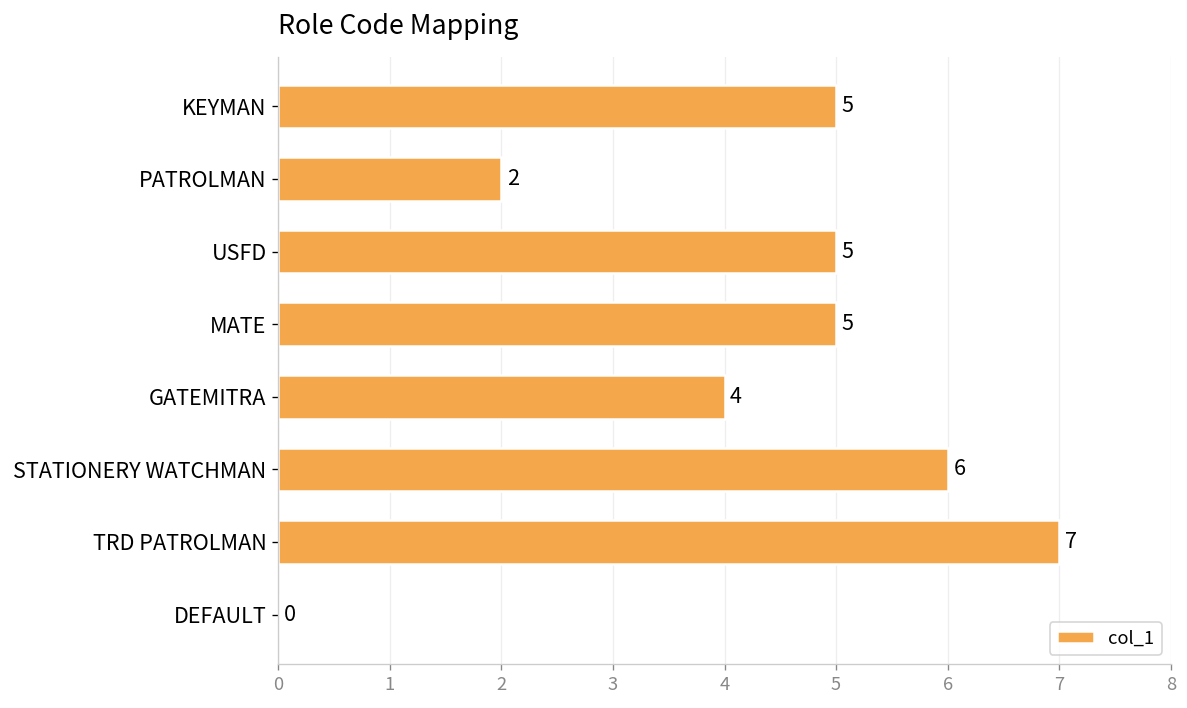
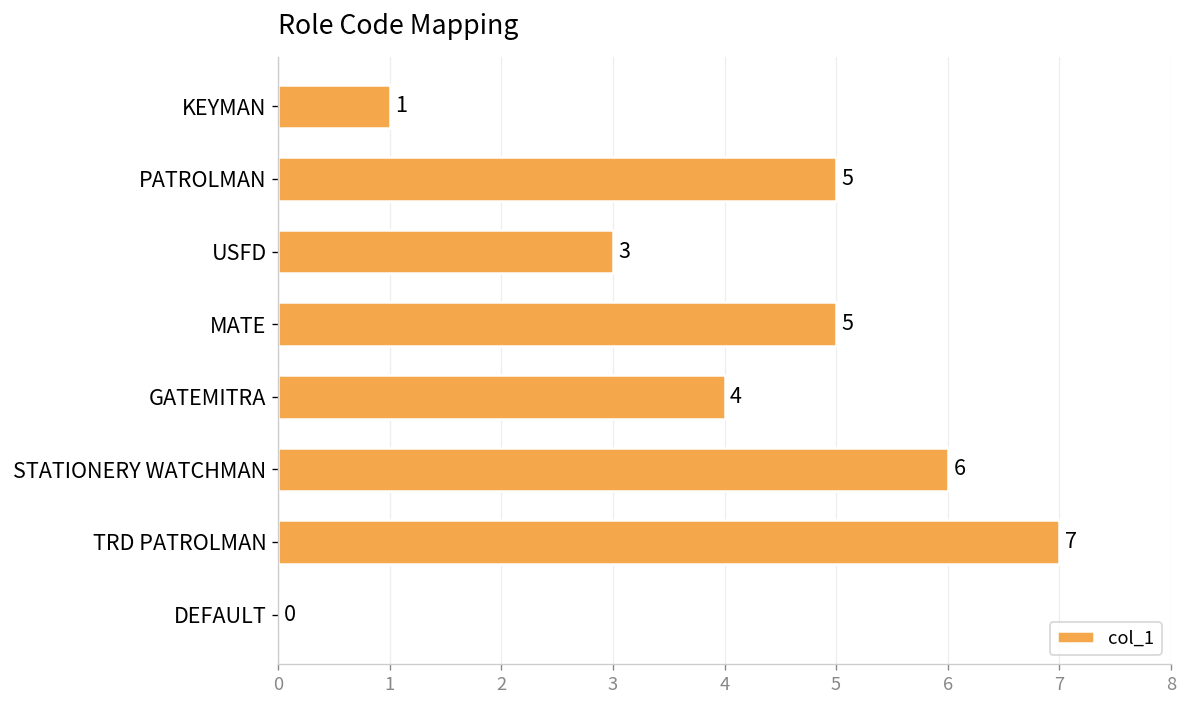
  {
-   "KEYMAN": 5,
-   "PATROLMAN": 2,
-   "USFD": 5,
+   "KEYMAN": 1,
+   "PATROLMAN": 5,
+   "USFD": 3,
    "MATE": 5,
    "GATEMITRA": 4,
    "STATIONERY WATCHMAN": 6,
    "TRD PATROLMAN": 7,
    "DEFAULT": 0
  }
